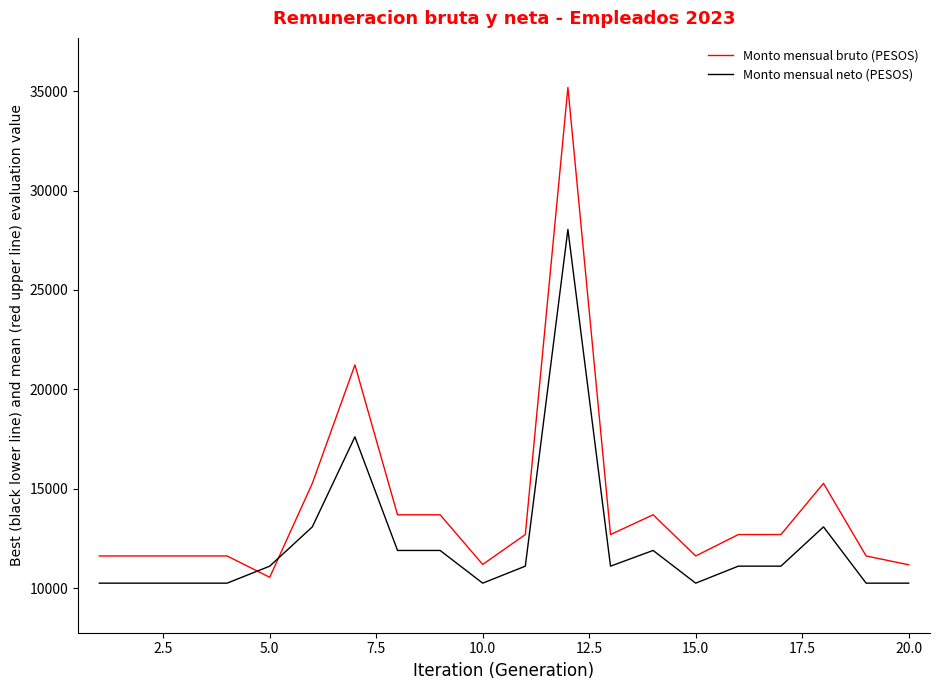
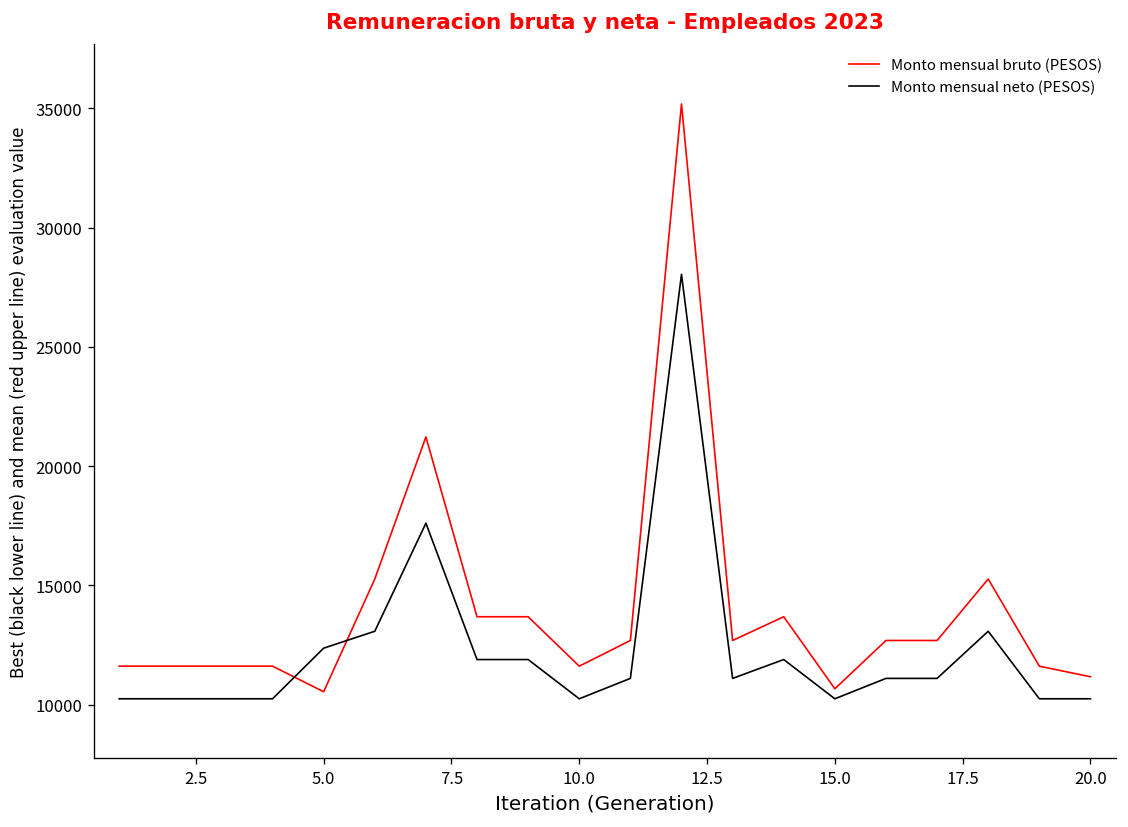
  {
    "Monto mensual bruto (PESOS)": {
      "5.0": 10500,
-     "10.0": 11200,
-     "15.0": 11600,
+     "10.0": 11600,
+     "15.0": 10700,
      "20.0": 11200
    },
    "Monto mensual neto (PESOS)": {
-     "5.0": 11100,
+     "5.0": 12400,
      "10.0": 10200,
      "15.0": 10200,
      "20.0": 10200
    }
  }
